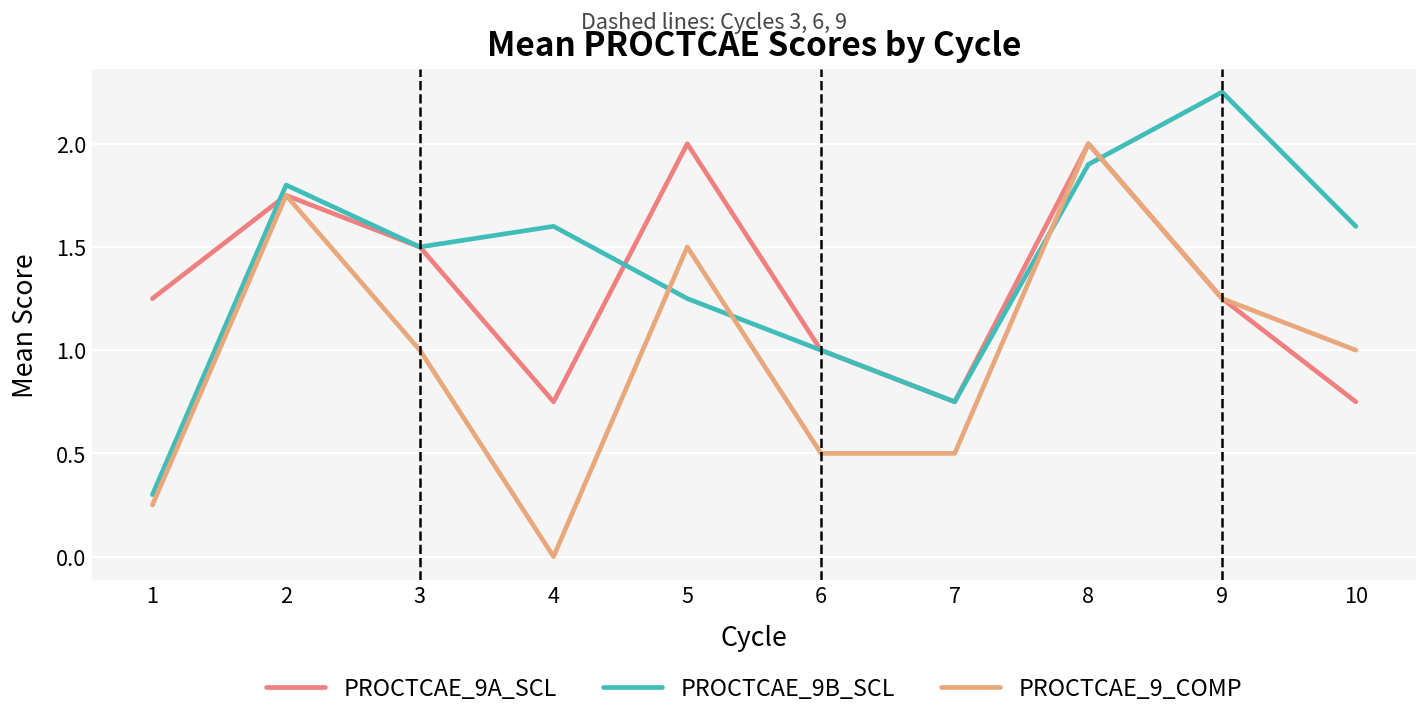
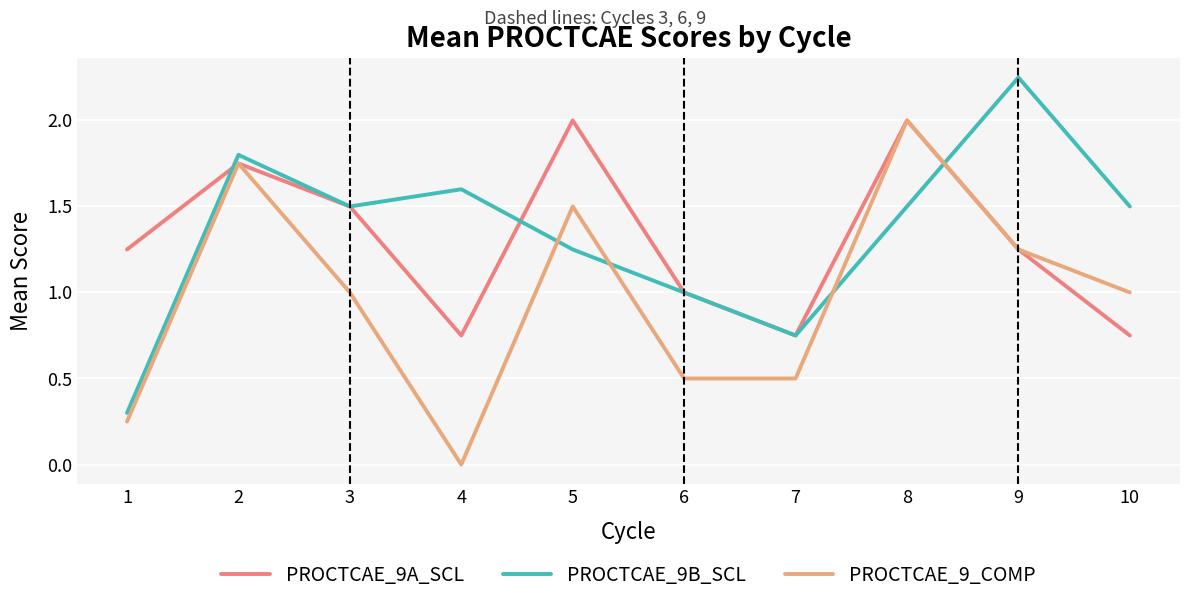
  {
    "PROCTCAE_9B_SCL": {
      "1": 0.3,
      "2": 1.8,
      "4": 1.6,
      "5": 1.25,
-     "8": 1.9,
+     "8": 1.5,
      "9": 2.25,
-     "10": 1.6
+     "10": 1.5
    }
  }
